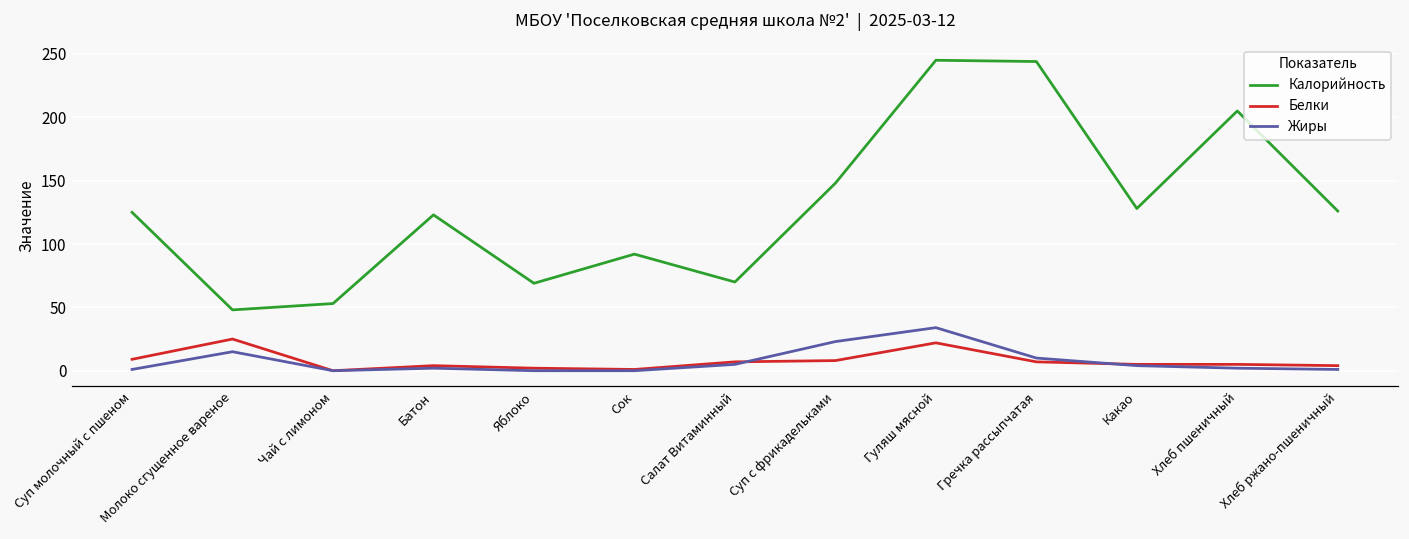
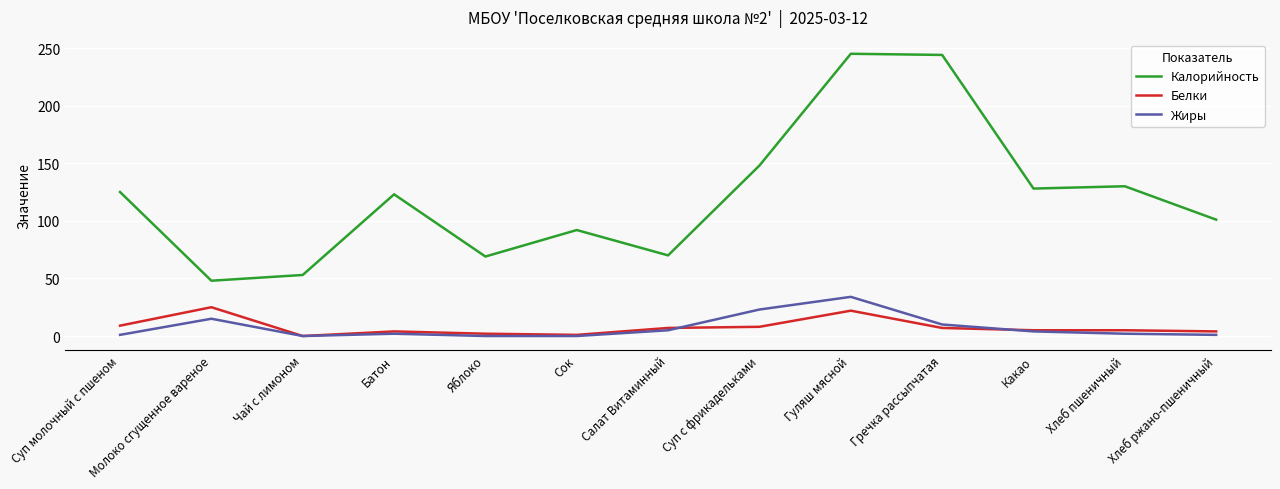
  {
    "Калорийность": {
      "Суп молочный с пшеном": 125,
      "Молоко сгущенное вареное": 48,
      "Чай с лимоном": 53,
      "Батон": 123,
      "Яблоко": 69,
      "Сок": 92,
      "Салат Витаминный": 70,
      "Суп с фрикадельками": 148,
      "Гуляш мясной": 245,
      "Гречка рассыпчатая": 244,
      "Какао": 128,
-     "Хлеб пшеничный": 205,
-     "Хлеб ржано-пшеничный": 126
+     "Хлеб пшеничный": 130,
+     "Хлеб ржано-пшеничный": 101
    },
    "Белки": {
      "Суп молочный с пшеном": 9,
      "Молоко сгущенное вареное": 25,
      "Суп с фрикадельками": 8,
      "Гуляш мясной": 22,
      "Гречка рассыпчатая": 7,
      "Хлеб пшеничный": 5,
      "Хлеб ржано-пшеничный": 4
    },
    "Жиры": {
      "Суп молочный с пшеном": 1,
      "Молоко сгущенное вареное": 15,
      "Суп с фрикадельками": 23,
      "Гуляш мясной": 34,
      "Гречка рассыпчатая": 10,
      "Хлеб пшеничный": 2,
      "Хлеб ржано-пшеничный": 1
    }
  }
